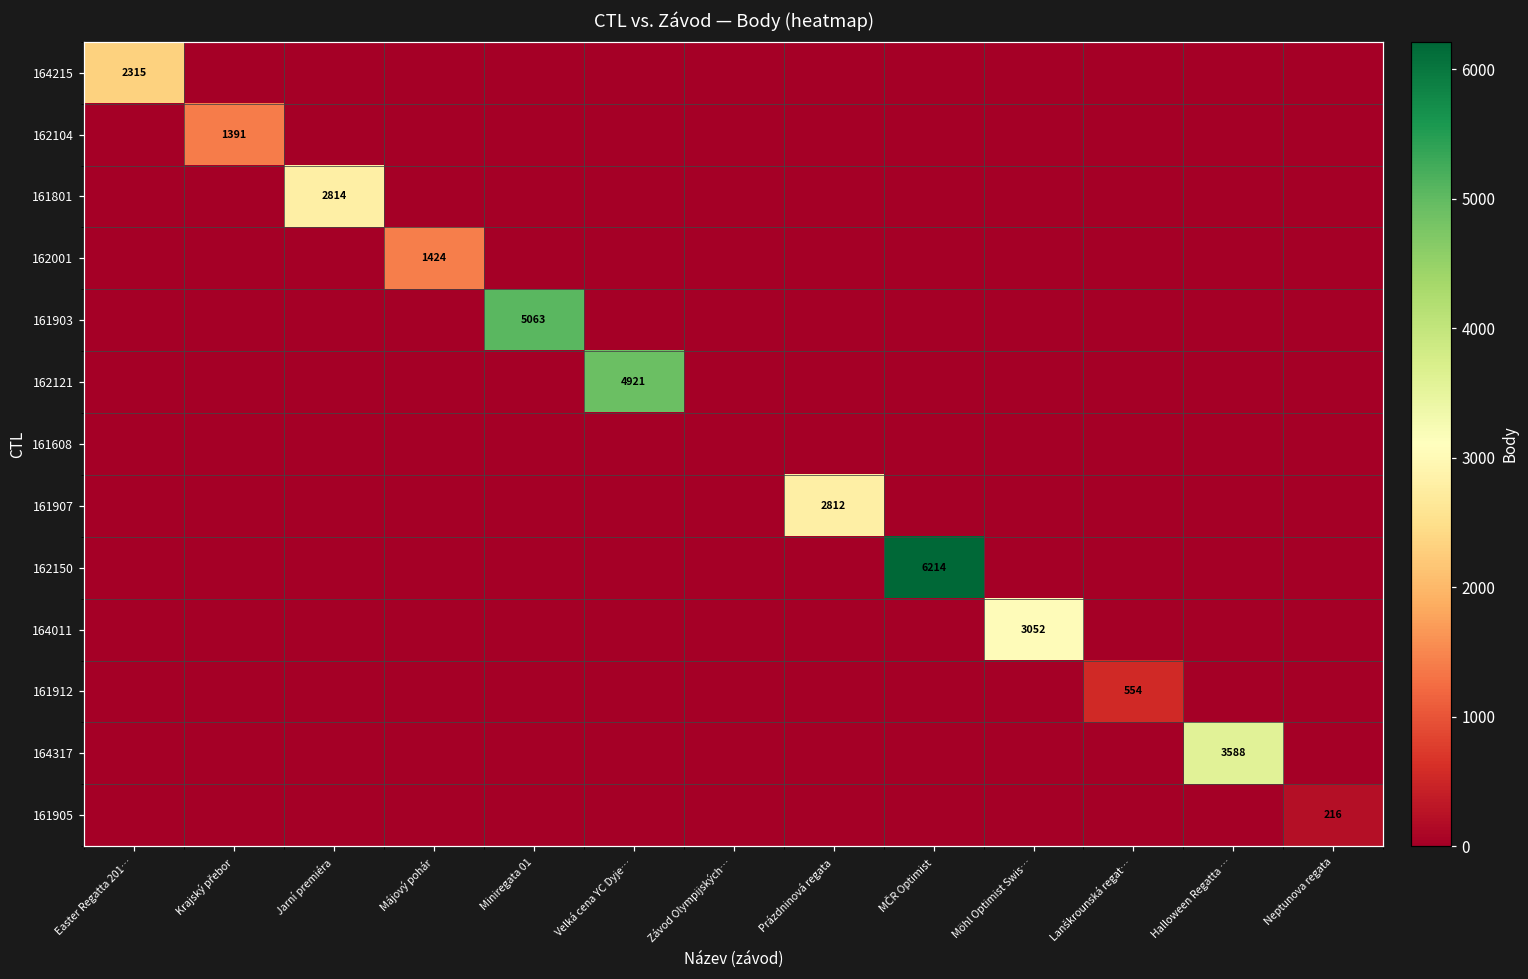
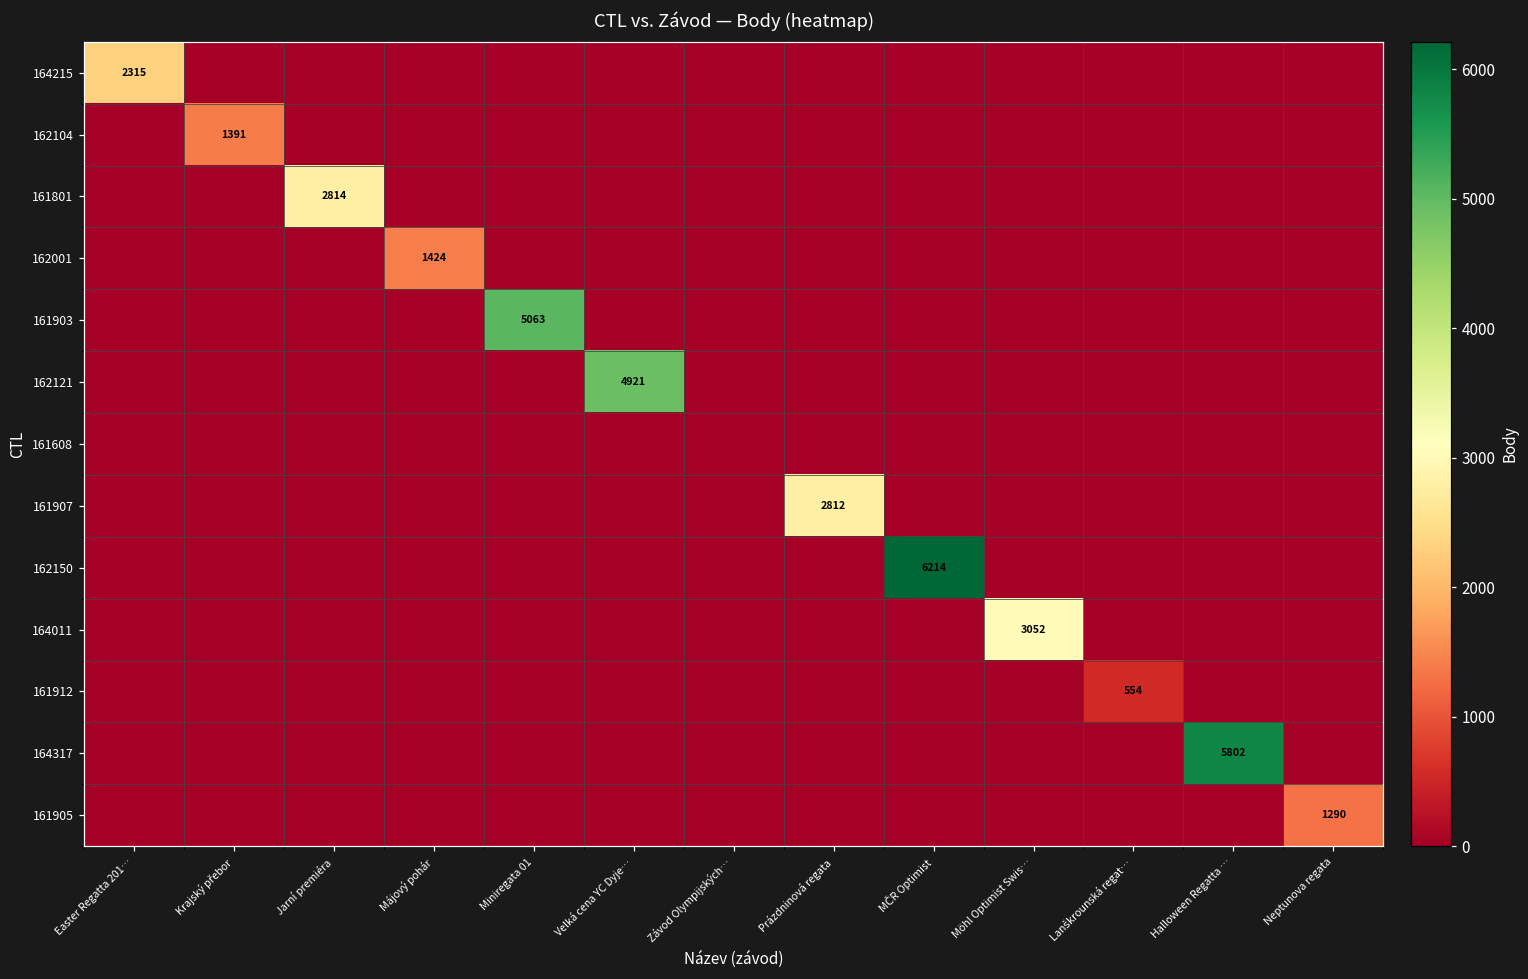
  {
    "164215": {
      "Easter Regatta 201…": 2315
    },
    "162104": {
      "Krajský přebor": 1391
    },
    "161801": {
      "Jarní premiéra": 2814
    },
    "162001": {
      "Májový pohár": 1424
    },
    "161903": {
      "Miniregata 01": 5063
    },
    "162121": {
      "Velká cena YC Dyje…": 4921
    },
    "161907": {
      "Prázdninová regata": 2812
    },
    "162150": {
      "MČR Optimist": 6214
    },
    "164011": {
      "Möhl Optimist Swis…": 3052
    },
    "161912": {
      "Lanškrounská regat…": 554
    },
    "164317": {
-     "Halloween Regatta …": 3588
+     "Halloween Regatta …": 5802
    },
    "161905": {
-     "Neptunova regata": 216
+     "Neptunova regata": 1290
    }
  }
